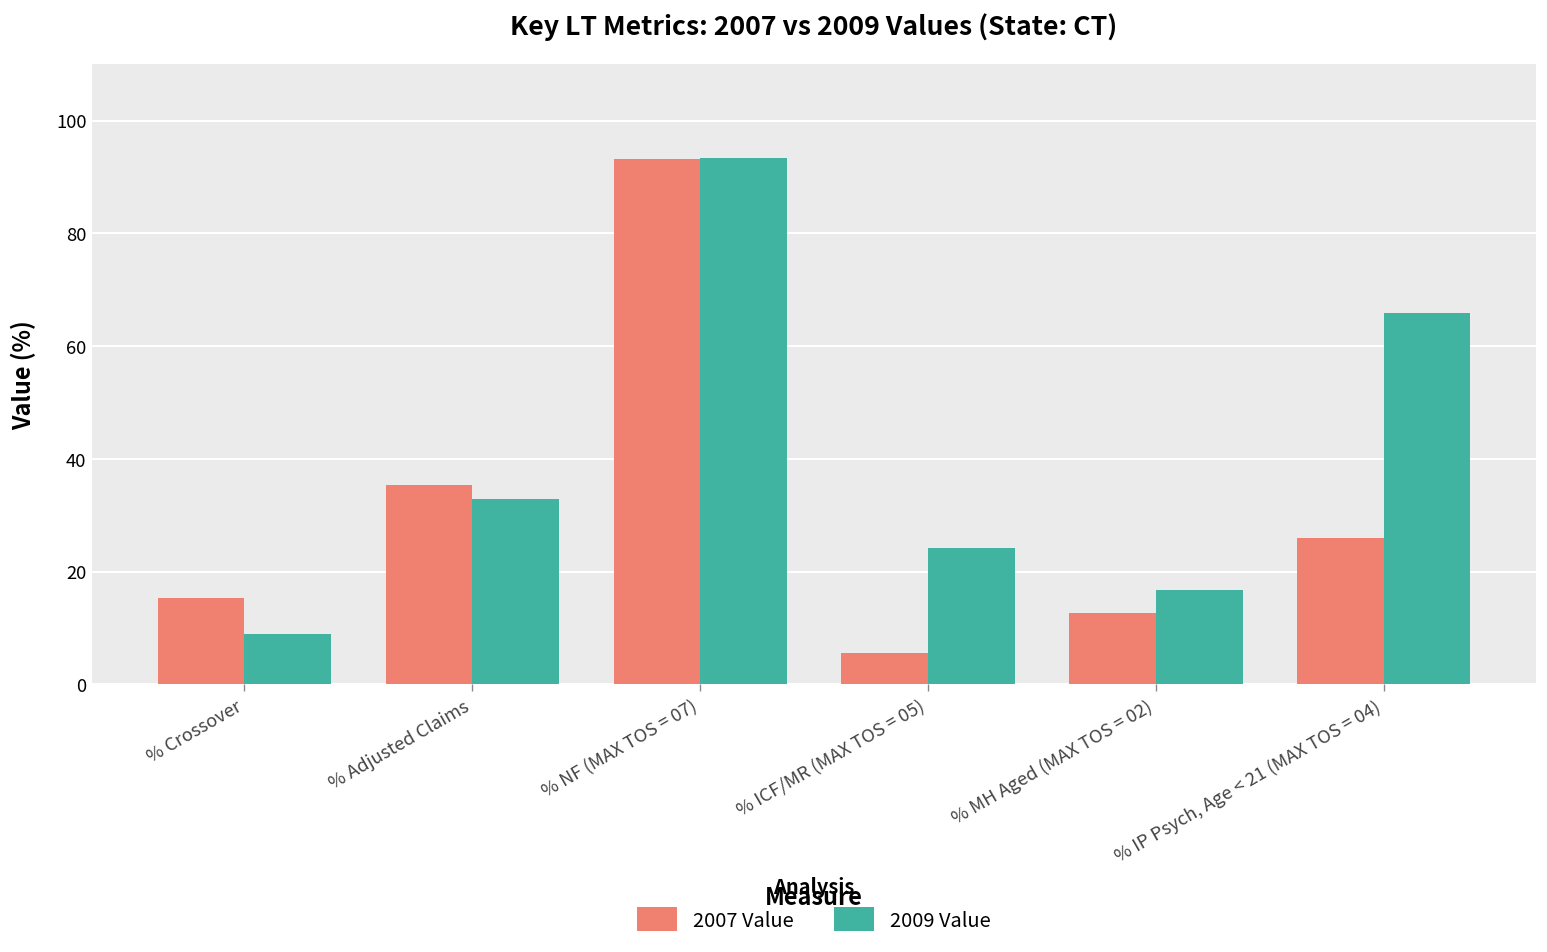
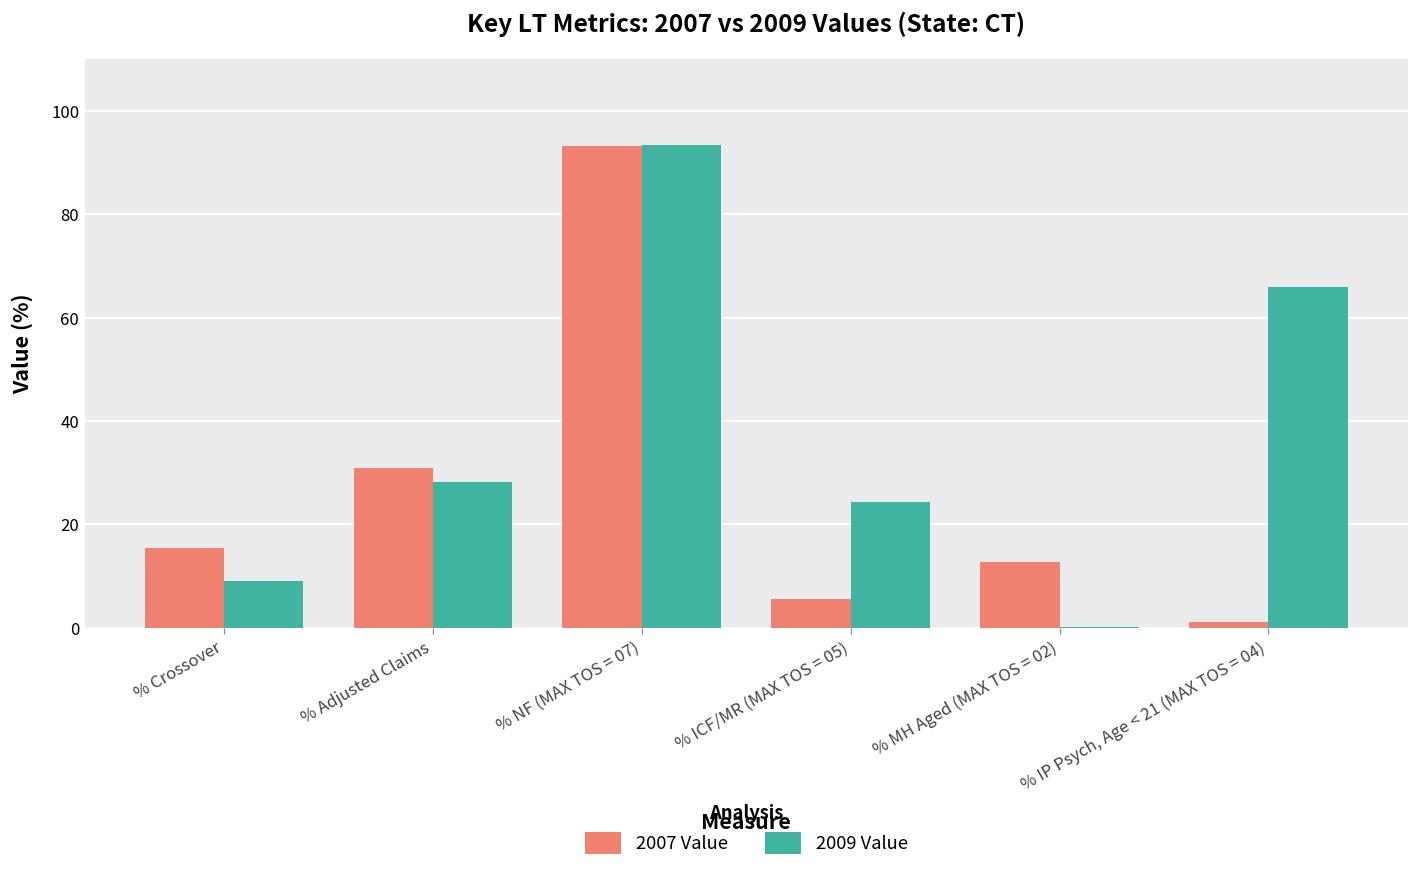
  {
    "2007 Value": {
      "% Crossover": 15,
-     "% Adjusted Claims": 35,
+     "% Adjusted Claims": 31,
      "% NF (MAX TOS = 07)": 93,
      "% ICF/MR (MAX TOS = 05)": 6,
      "% MH Aged (MAX TOS = 02)": 13,
-     "% IP Psych, Age < 21 (MAX TOS = 04)": 26
+     "% IP Psych, Age < 21 (MAX TOS = 04)": 1
    },
    "2009 Value": {
      "% Crossover": 9,
-     "% Adjusted Claims": 33,
+     "% Adjusted Claims": 28,
      "% NF (MAX TOS = 07)": 93,
      "% ICF/MR (MAX TOS = 05)": 24,
-     "% MH Aged (MAX TOS = 02)": 17,
+     "% MH Aged (MAX TOS = 02)": 0,
      "% IP Psych, Age < 21 (MAX TOS = 04)": 66
    }
  }
